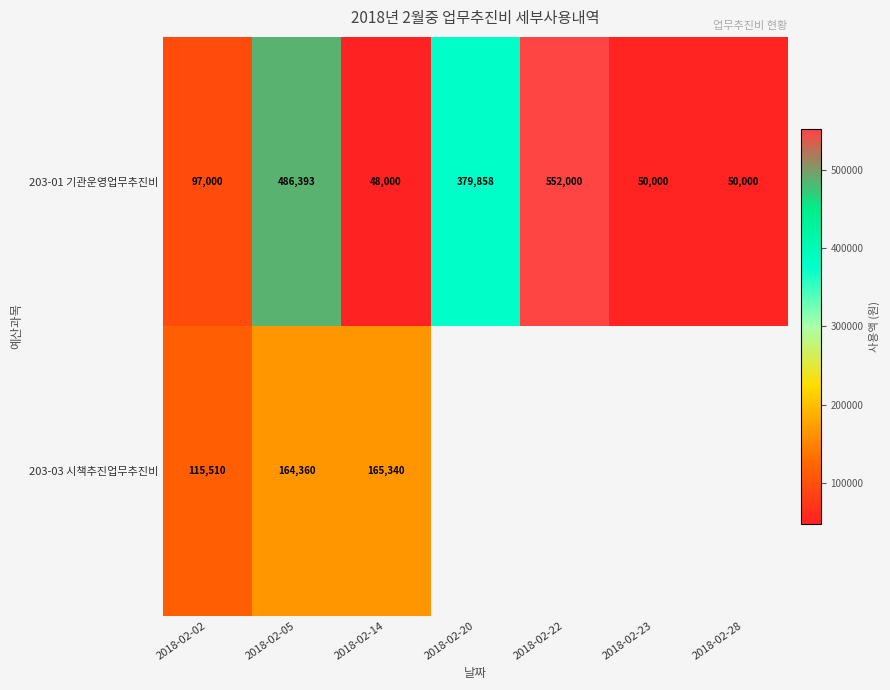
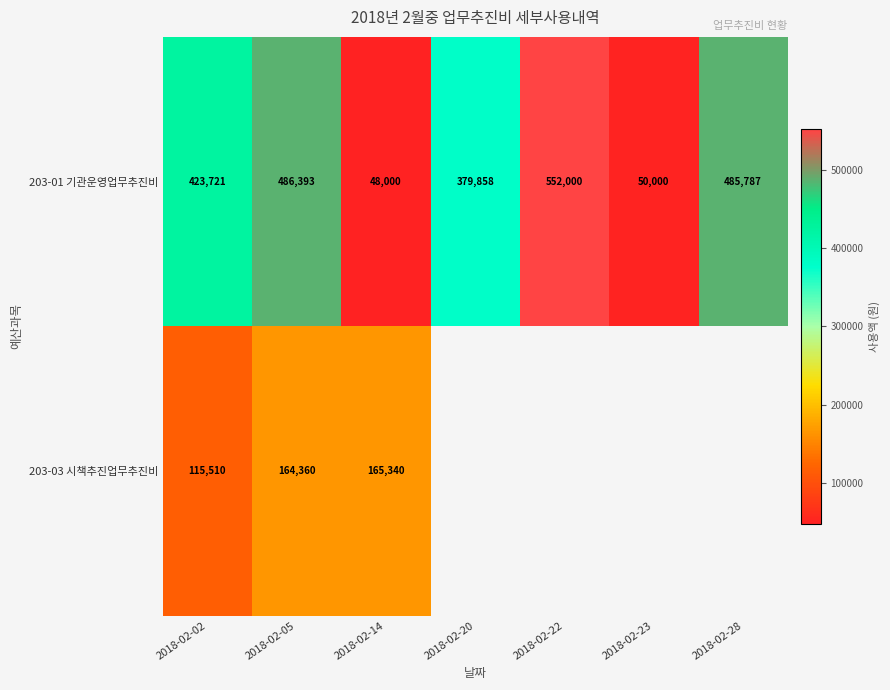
  {
    "203-01 기관운영업무추진비": {
-     "2018-02-02": "97,000",
+     "2018-02-02": "423,721",
      "2018-02-05": "486,393",
      "2018-02-14": "48,000",
      "2018-02-20": "379,858",
      "2018-02-22": "552,000",
      "2018-02-23": "50,000",
-     "2018-02-28": "50,000"
+     "2018-02-28": "485,787"
    },
    "203-03 시책추진업무추진비": {
      "2018-02-02": "115,510",
      "2018-02-05": "164,360",
      "2018-02-14": "165,340"
    }
  }
